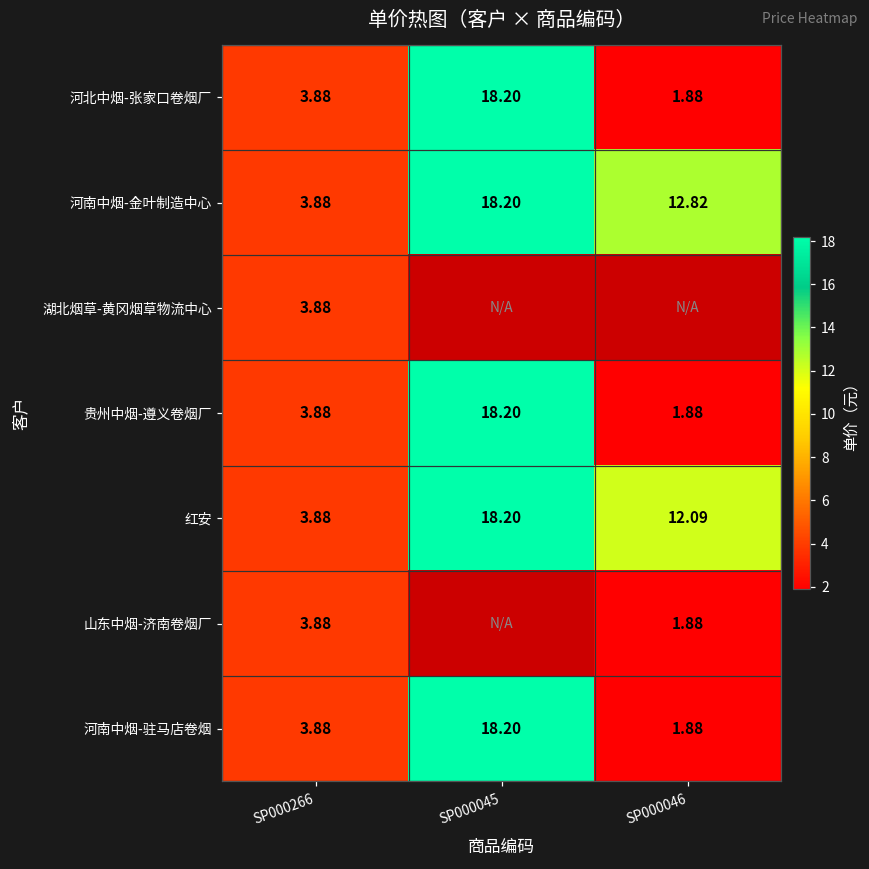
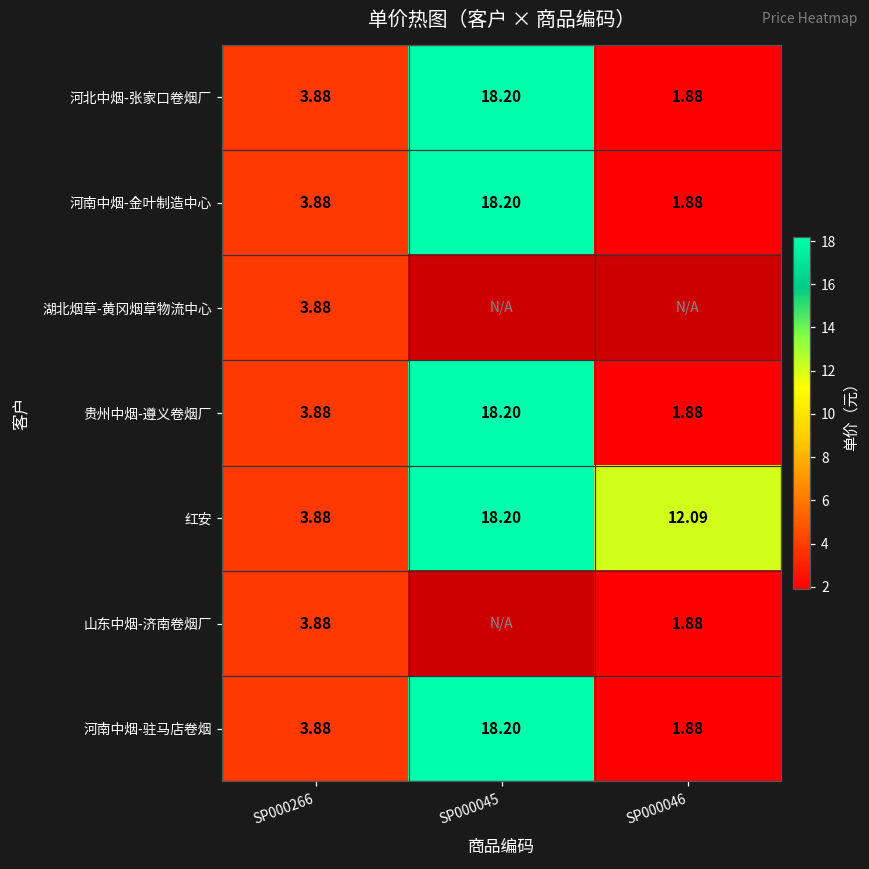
  {
    "河北中烟-张家口卷烟厂": {
      "SP000266": 3.88,
      "SP000045": 18.20,
      "SP000046": 1.88
    },
    "河南中烟-金叶制造中心": {
      "SP000266": 3.88,
      "SP000045": 18.20,
-     "SP000046": 12.82
+     "SP000046": 1.88
    },
    "湖北烟草-黄冈烟草物流中心": {
      "SP000266": 3.88
    },
    "贵州中烟-遵义卷烟厂": {
      "SP000266": 3.88,
      "SP000045": 18.20,
      "SP000046": 1.88
    },
    "红安": {
      "SP000266": 3.88,
      "SP000045": 18.20,
      "SP000046": 12.09
    },
    "山东中烟-济南卷烟厂": {
      "SP000266": 3.88,
      "SP000046": 1.88
    },
    "河南中烟-驻马店卷烟": {
      "SP000266": 3.88,
      "SP000045": 18.20,
      "SP000046": 1.88
    }
  }
